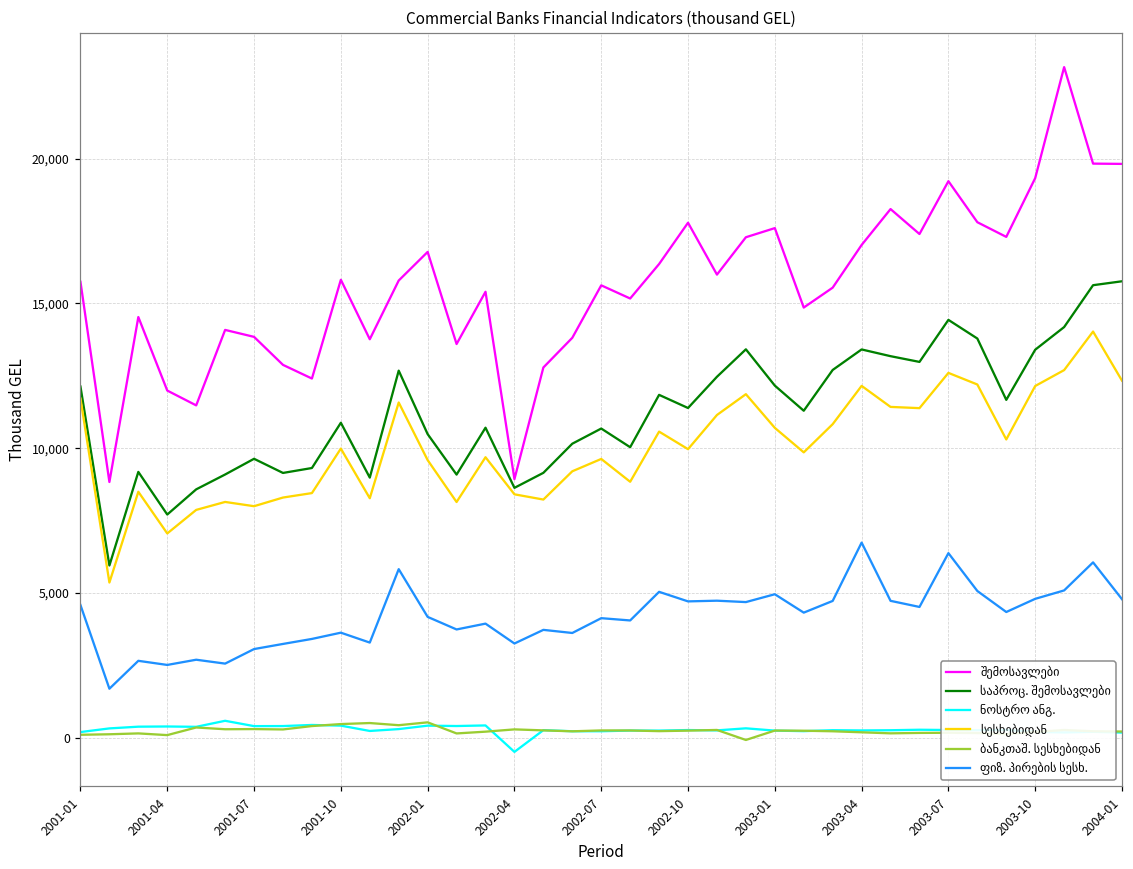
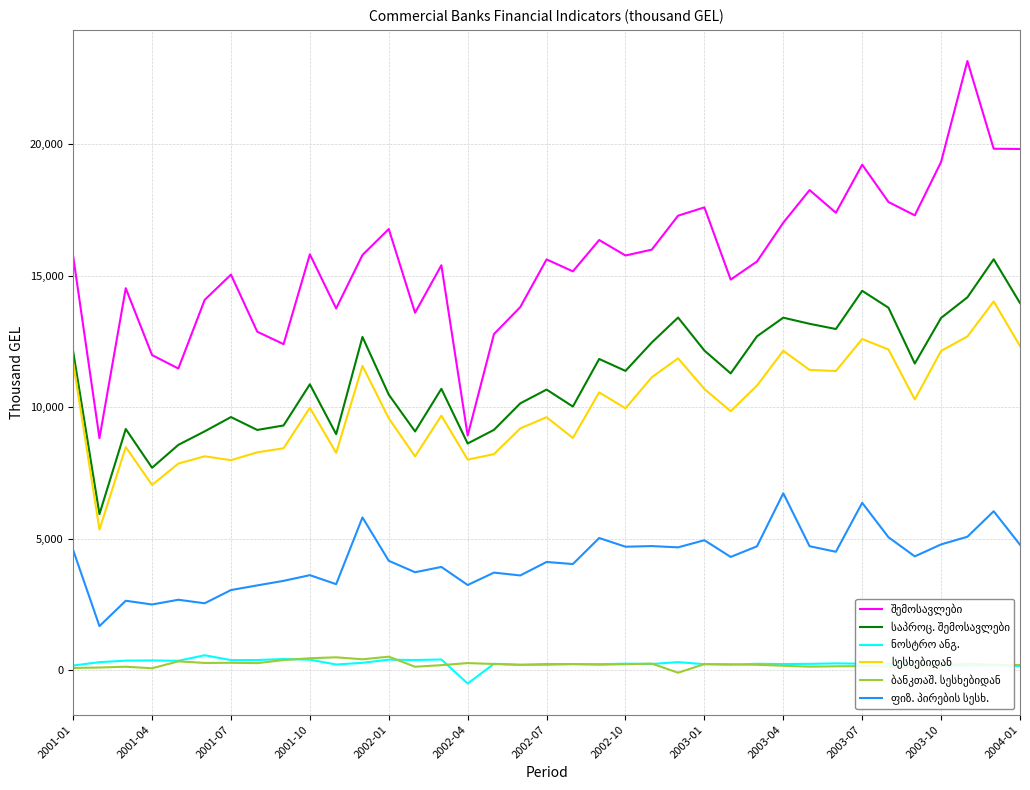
  {
    "შემოსავლები": {
      "2001-01": "15,700",
      "2001-04": "12,000",
-     "2001-07": "13,800",
+     "2001-07": "15,000",
      "2001-10": "15,800",
      "2002-01": "16,800",
      "2002-04": "8,900",
      "2002-07": "15,600",
-     "2002-10": "17,800",
+     "2002-10": "15,800",
      "2003-01": "17,600",
      "2003-04": "17,000",
      "2003-07": "19,200",
      "2003-10": "19,300",
      "2004-01": "19,800"
    },
    "საპროც. შემოსავლები": {
      "2001-01": "12,100",
      "2001-04": "7,700",
      "2001-07": "9,600",
      "2001-10": "10,900",
      "2002-01": "10,500",
      "2002-04": "8,600",
      "2002-07": "10,700",
      "2002-10": "11,400",
      "2003-01": "12,200",
      "2003-04": "13,400",
      "2003-07": "14,400",
      "2003-10": "13,400",
-     "2004-01": "15,800"
+     "2004-01": "14,000"
    },
    "ნოსტრო ანგ.": {
      "2001-04": "400",
      "2001-07": "400",
      "2002-01": "400",
      "2002-04": "-500"
    },
    "სესხებიდან": {
      "2001-01": "11,700",
      "2001-04": "7,100",
      "2001-07": "8,000",
      "2001-10": "10,000",
      "2002-01": "9,600",
-     "2002-04": "8,400",
+     "2002-04": "8,000",
      "2002-07": "9,600",
      "2002-10": "10,000",
      "2003-01": "10,700",
      "2003-04": "12,200",
      "2003-07": "12,600",
      "2003-10": "12,100",
      "2004-01": "12,300"
    },
    "ბანკთაშ. სესხებიდან": {
      "2001-04": "100",
      "2001-07": "300",
      "2002-01": "500",
      "2002-04": "300"
    },
    "ფიზ. პირების სესხ.": {
      "2001-01": "4,600",
      "2001-04": "2,500",
      "2001-07": "3,100",
      "2001-10": "3,600",
      "2002-01": "4,200",
      "2002-04": "3,200",
      "2002-07": "4,100",
      "2002-10": "4,700",
      "2003-01": "5,000",
      "2003-04": "6,700",
      "2003-07": "6,400",
      "2003-10": "4,800",
      "2004-01": "4,800"
    }
  }
